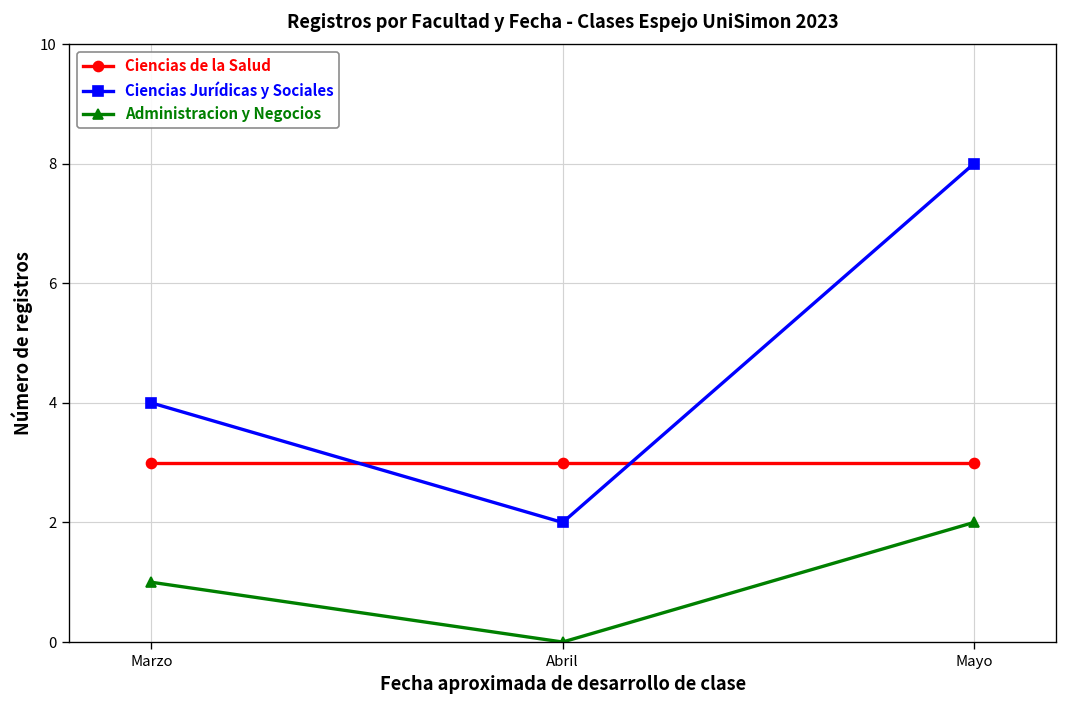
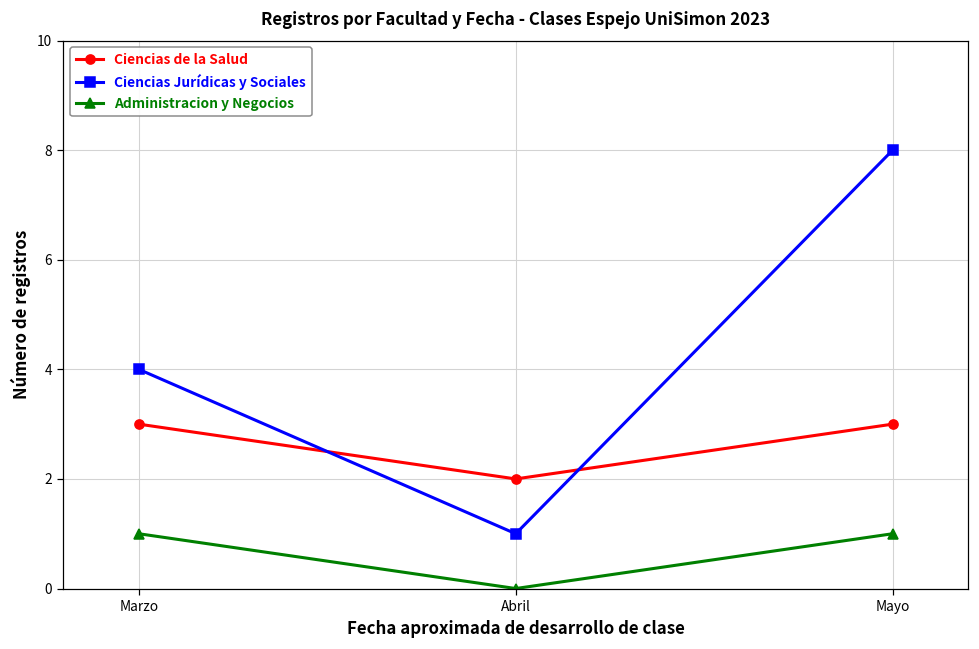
  {
    "Ciencias de la Salud": {
      "Marzo": 3,
-     "Abril": 3,
+     "Abril": 2,
      "Mayo": 3
    },
    "Ciencias Jurídicas y Sociales": {
      "Marzo": 4,
-     "Abril": 2,
+     "Abril": 1,
      "Mayo": 8
    },
    "Administracion y Negocios": {
      "Marzo": 1,
      "Abril": 0,
-     "Mayo": 2
+     "Mayo": 1
    }
  }
